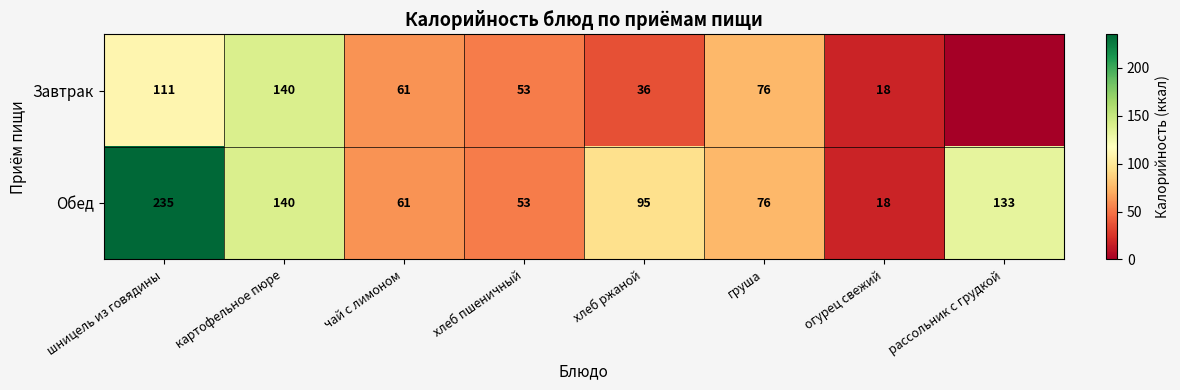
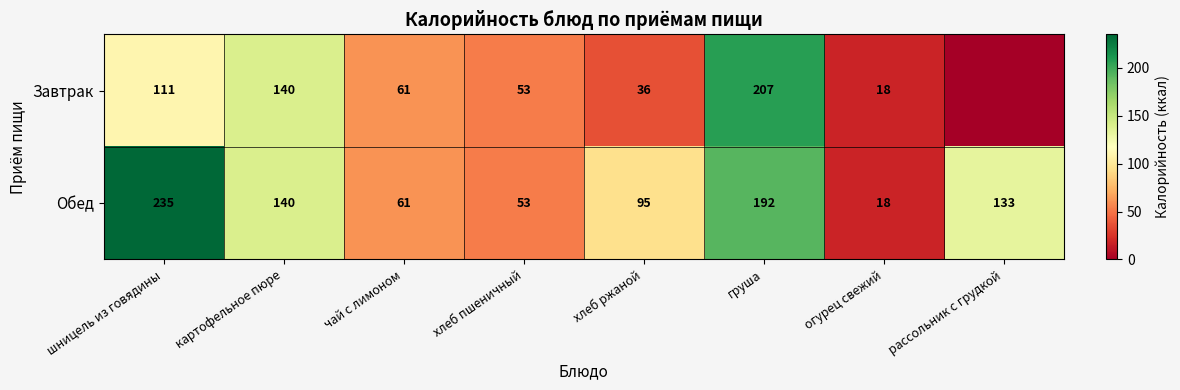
  {
    "Завтрак": {
      "шницель из говядины": 111,
      "картофельное пюре": 140,
      "чай с лимоном": 61,
      "хлеб пшеничный": 53,
      "хлеб ржаной": 36,
-     "груша": 76,
+     "груша": 207,
      "огурец свежий": 18
    },
    "Обед": {
      "шницель из говядины": 235,
      "картофельное пюре": 140,
      "чай с лимоном": 61,
      "хлеб пшеничный": 53,
      "хлеб ржаной": 95,
-     "груша": 76,
+     "груша": 192,
      "огурец свежий": 18,
      "рассольник с грудкой": 133
    }
  }
